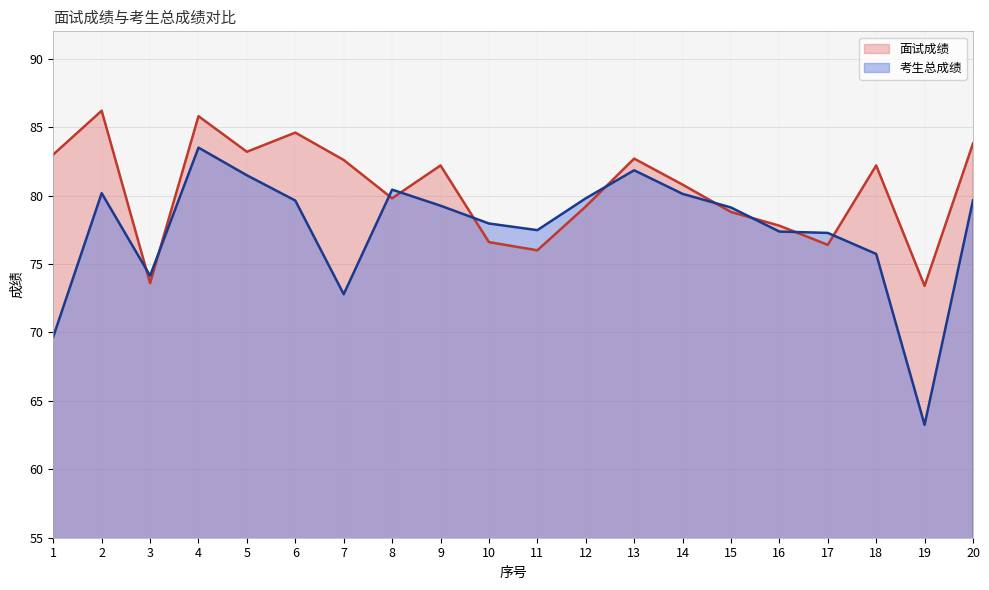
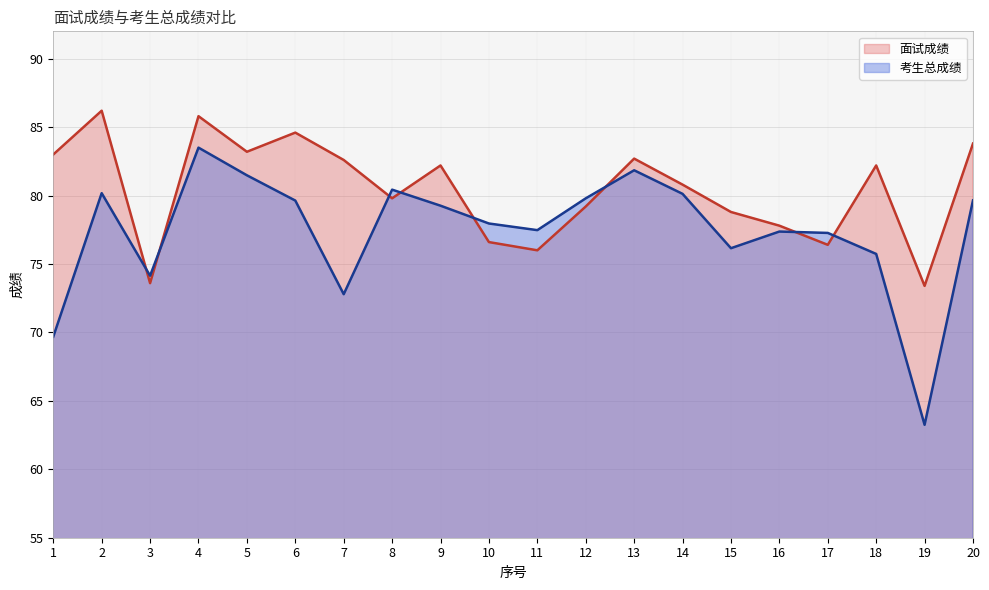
  {
    "面试成绩": {
      "1": 83.0,
      "2": 86.2,
      "3": 73.6,
      "4": 85.8,
      "5": 83.2,
      "6": 84.6,
      "7": 82.6,
      "8": 79.8,
      "9": 82.2,
      "10": 76.6,
      "11": 76.0,
      "12": 79.2,
      "13": 82.7,
      "14": 80.8,
      "15": 78.8,
      "16": 77.8,
      "17": 76.4,
      "18": 82.2,
      "19": 73.4,
      "20": 83.8
    },
    "考生总成绩": {
      "1": 69.7,
      "2": 80.2,
      "3": 74.1,
      "4": 83.5,
      "5": 81.5,
      "6": 79.6,
      "7": 72.8,
      "8": 80.4,
      "9": 79.3,
      "10": 78.0,
      "11": 77.5,
      "12": 79.8,
      "13": 81.8,
      "14": 80.1,
-     "15": 79.1,
+     "15": 76.2,
      "16": 77.4,
      "17": 77.3,
      "18": 75.7,
      "19": 63.3,
      "20": 79.6
    }
  }
